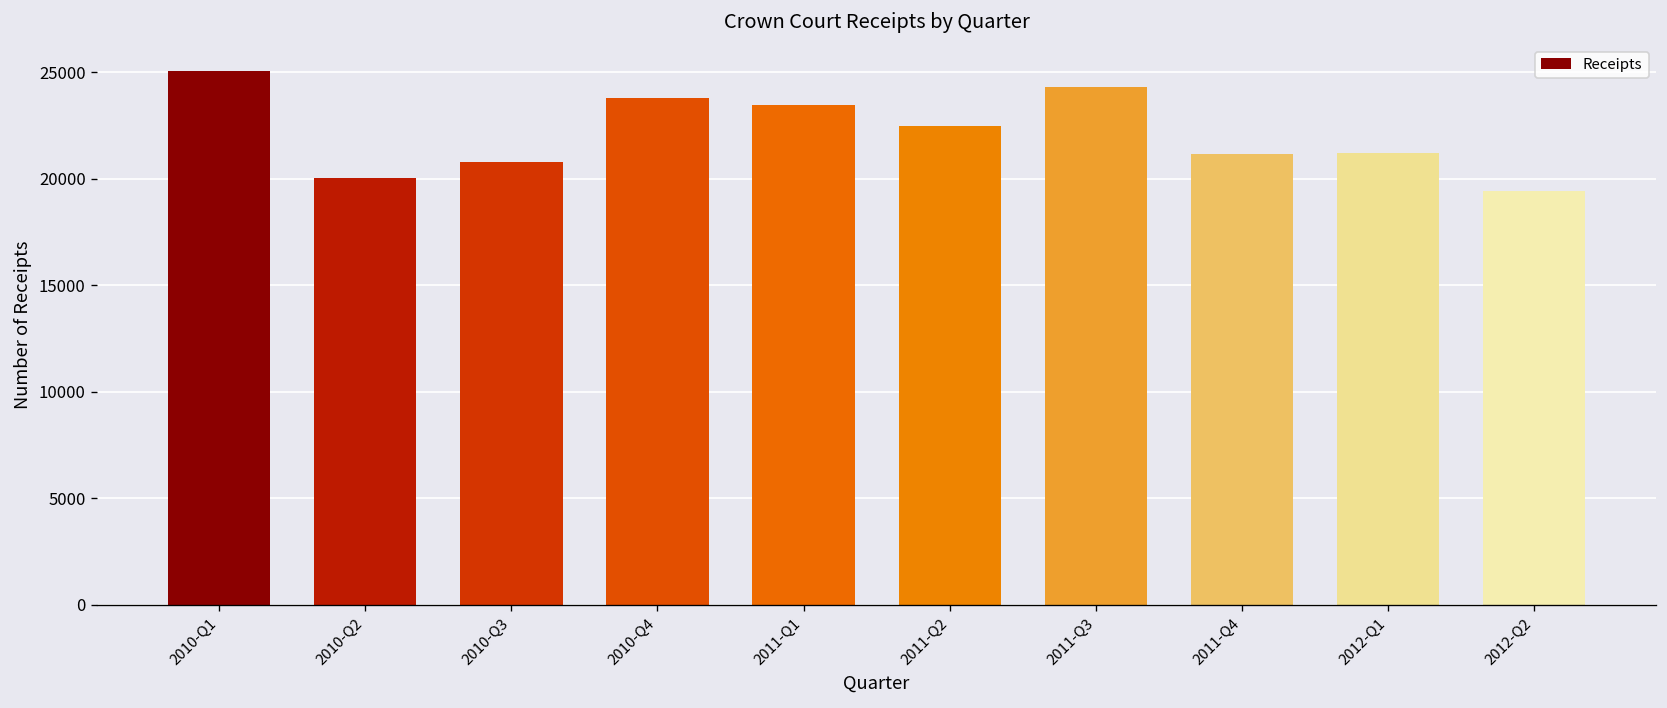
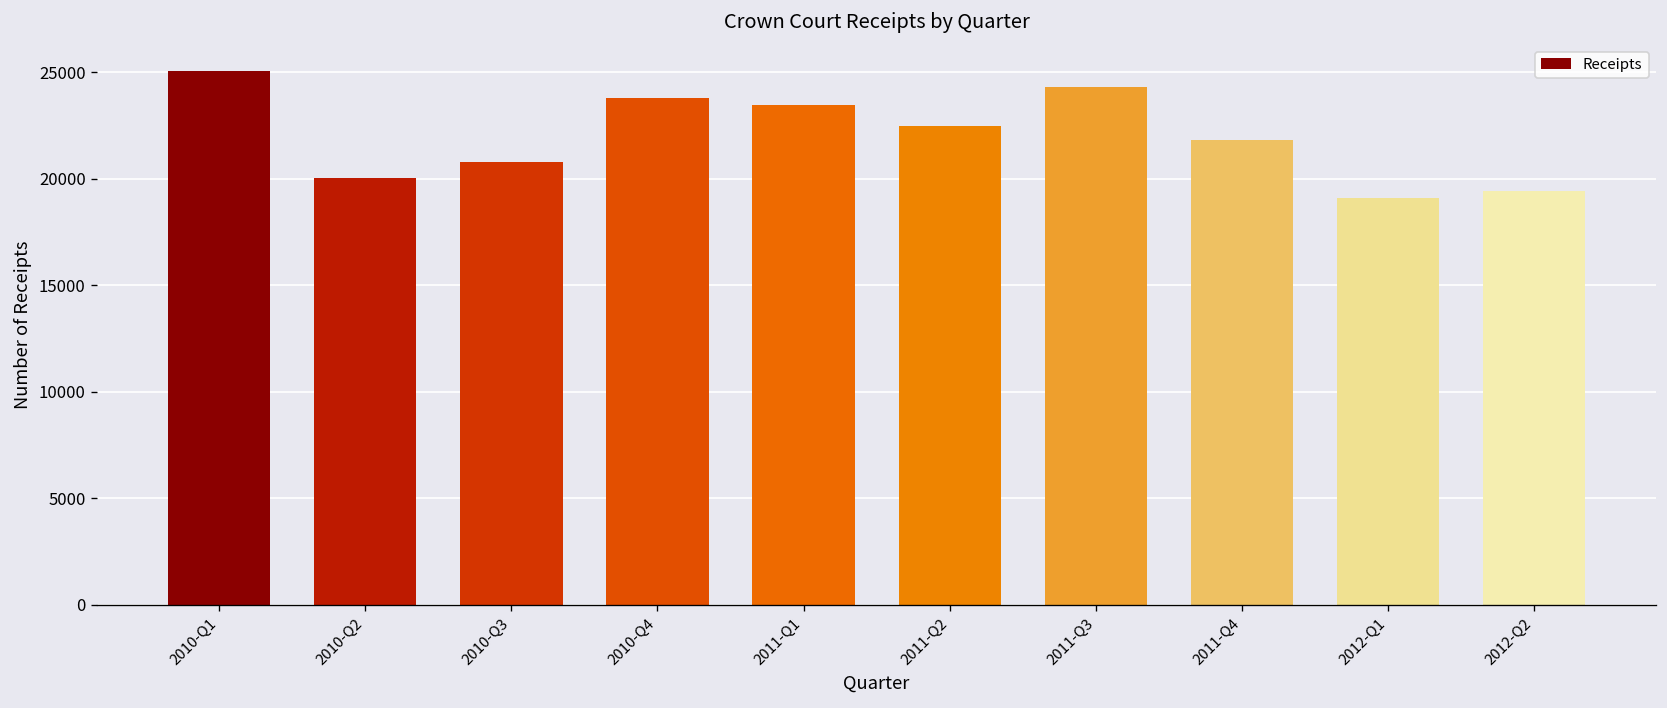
  {
    "2010-Q1": 25100,
    "2010-Q2": 20000,
    "2010-Q3": 20800,
    "2010-Q4": 23800,
    "2011-Q1": 23400,
    "2011-Q2": 22500,
    "2011-Q3": 24300,
-   "2011-Q4": 21200,
-   "2012-Q1": 21200,
+   "2011-Q4": 21800,
+   "2012-Q1": 19100,
    "2012-Q2": 19400
  }
